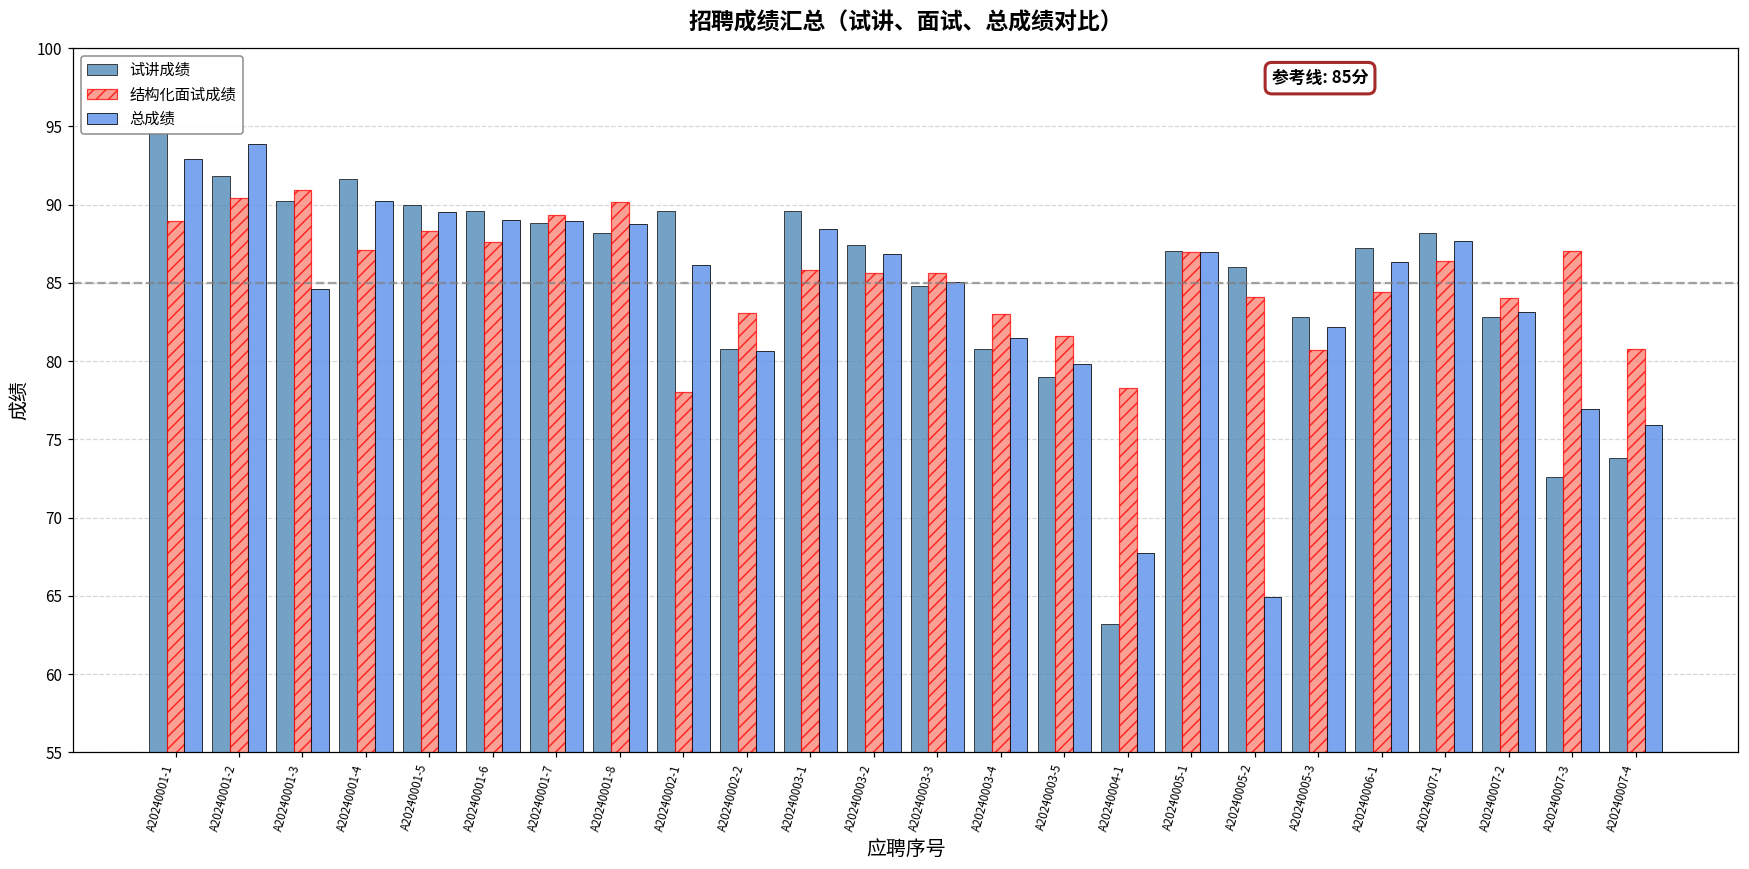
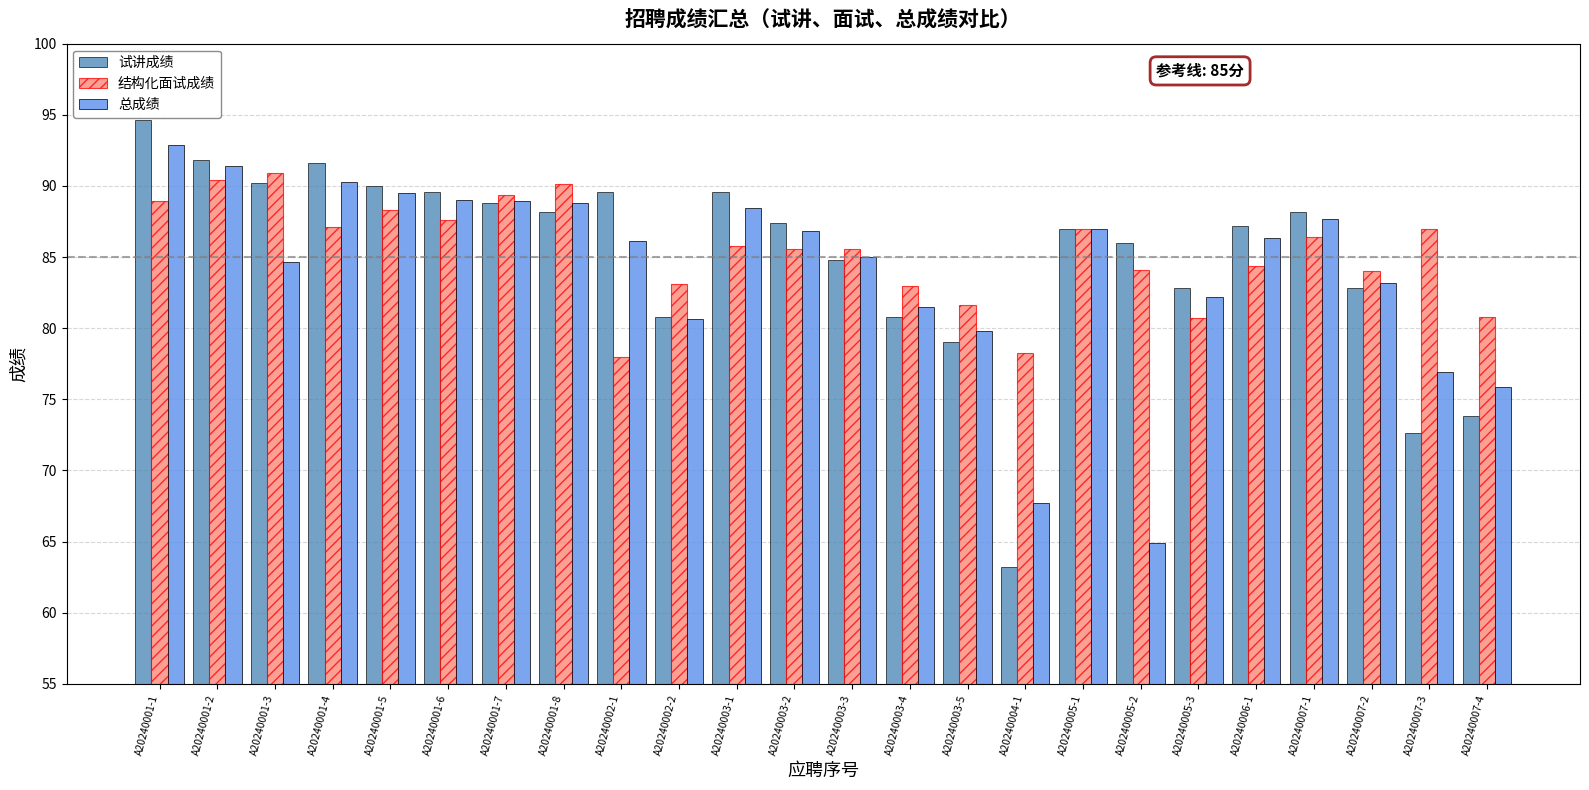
  {
    "试讲成绩": {
      "A20240001-1": 94.6,
      "A20240001-2": 91.8,
      "A20240001-3": 90.2,
      "A20240001-4": 91.6,
      "A20240001-5": 90.0,
      "A20240001-6": 89.6,
      "A20240001-7": 88.8,
      "A20240001-8": 88.2,
      "A20240002-1": 89.6,
      "A20240002-2": 80.8,
      "A20240003-1": 89.6,
      "A20240003-2": 87.4,
      "A20240003-3": 84.8,
      "A20240003-4": 80.8,
      "A20240003-5": 79.0,
      "A20240004-1": 63.2,
      "A20240005-1": 87.0,
      "A20240005-2": 86.0,
      "A20240005-3": 82.8,
      "A20240006-1": 87.2,
      "A20240007-1": 88.2,
      "A20240007-2": 82.8,
      "A20240007-3": 72.6,
      "A20240007-4": 73.8
    },
    "结构化面试成绩": {
      "A20240001-1": 88.9,
      "A20240001-2": 90.4,
      "A20240001-3": 90.9,
      "A20240001-4": 87.1,
      "A20240001-5": 88.3,
      "A20240001-6": 87.6,
      "A20240001-7": 89.4,
      "A20240001-8": 90.1,
      "A20240002-1": 78.0,
      "A20240002-2": 83.1,
      "A20240003-1": 85.8,
      "A20240003-2": 85.6,
      "A20240003-3": 85.6,
      "A20240003-4": 83.0,
      "A20240003-5": 81.6,
      "A20240004-1": 78.3,
      "A20240005-1": 87.0,
      "A20240005-2": 84.1,
      "A20240005-3": 80.7,
      "A20240006-1": 84.4,
      "A20240007-1": 86.4,
      "A20240007-2": 84.0,
      "A20240007-3": 87.0,
      "A20240007-4": 80.8
    },
    "总成绩": {
      "A20240001-1": 92.9,
-     "A20240001-2": 93.8,
+     "A20240001-2": 91.4,
      "A20240001-3": 84.6,
      "A20240001-4": 90.3,
      "A20240001-5": 89.5,
      "A20240001-6": 89.0,
      "A20240001-7": 89.0,
      "A20240001-8": 88.8,
      "A20240002-1": 86.1,
      "A20240002-2": 80.6,
      "A20240003-1": 88.5,
      "A20240003-2": 86.9,
      "A20240003-3": 85.0,
      "A20240003-4": 81.5,
      "A20240003-5": 79.8,
      "A20240004-1": 67.7,
      "A20240005-1": 87.0,
      "A20240005-2": 64.9,
      "A20240005-3": 82.2,
      "A20240006-1": 86.4,
      "A20240007-1": 87.7,
      "A20240007-2": 83.2,
      "A20240007-3": 76.9,
      "A20240007-4": 75.9
    }
  }
